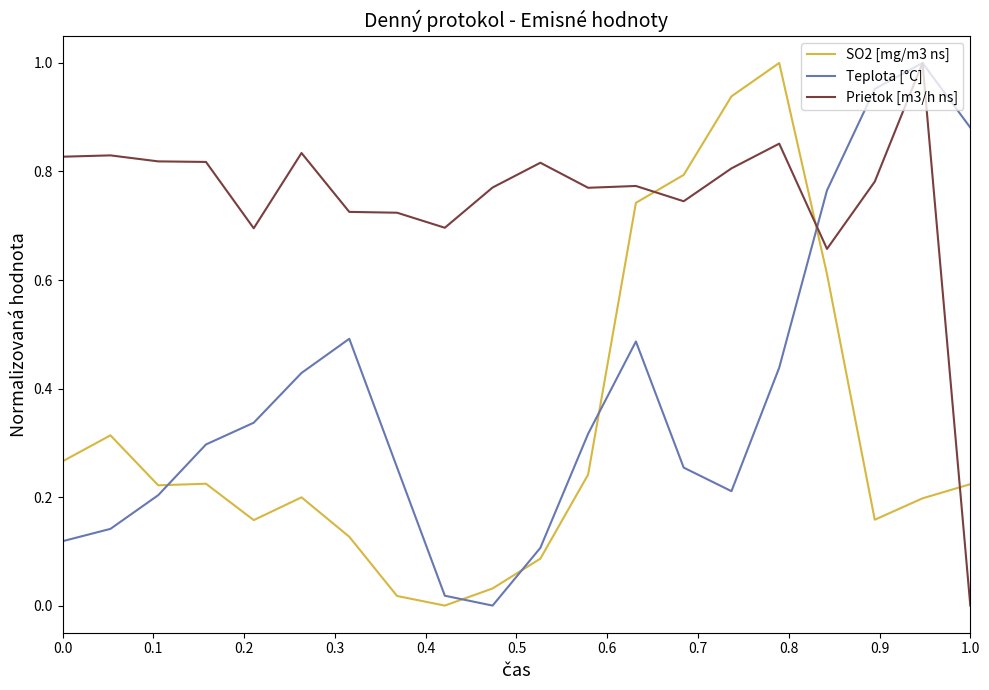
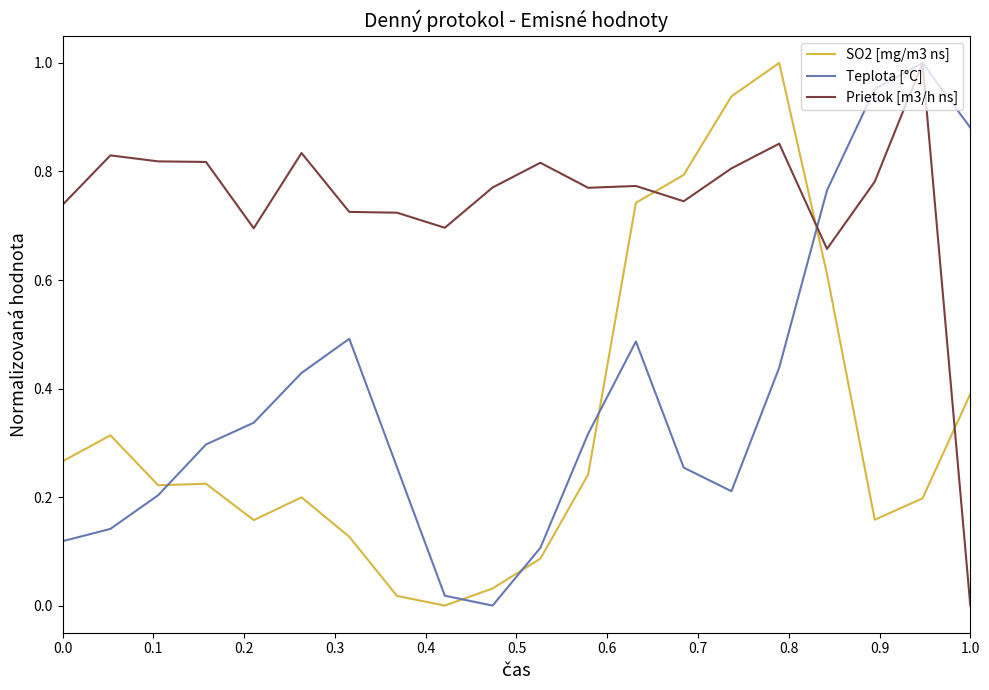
  {
    "SO2 [mg/m3 ns]": {
      "0.0": 0.27,
-     "1.0": 0.22
+     "1.0": 0.39
    },
    "Teplota [°C]": {
      "0.0": 0.12,
      "1.0": 0.88
    },
    "Prietok [m3/h ns]": {
-     "0.0": 0.83,
+     "0.0": 0.74,
      "1.0": 0.00
    }
  }
